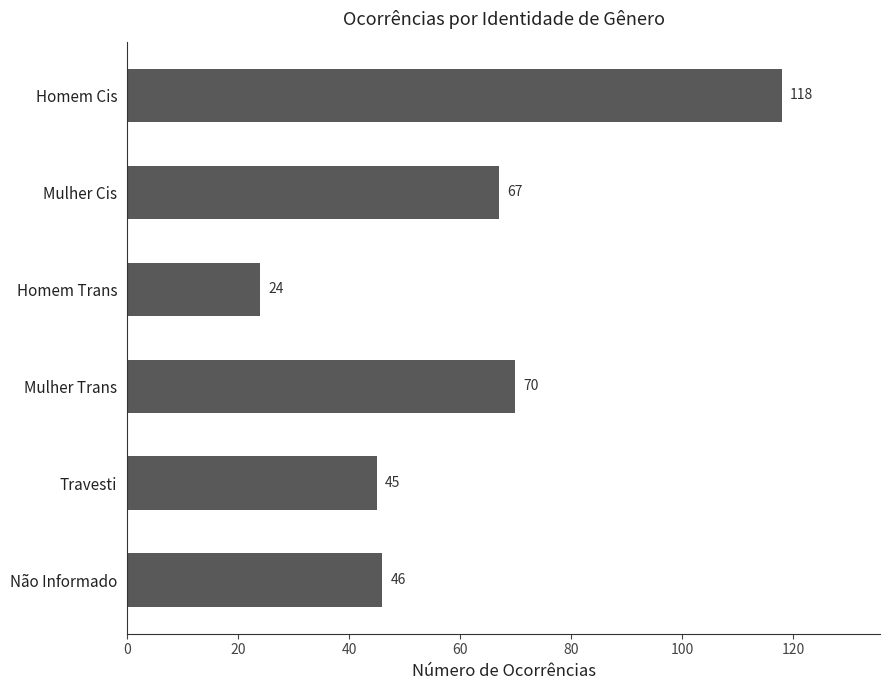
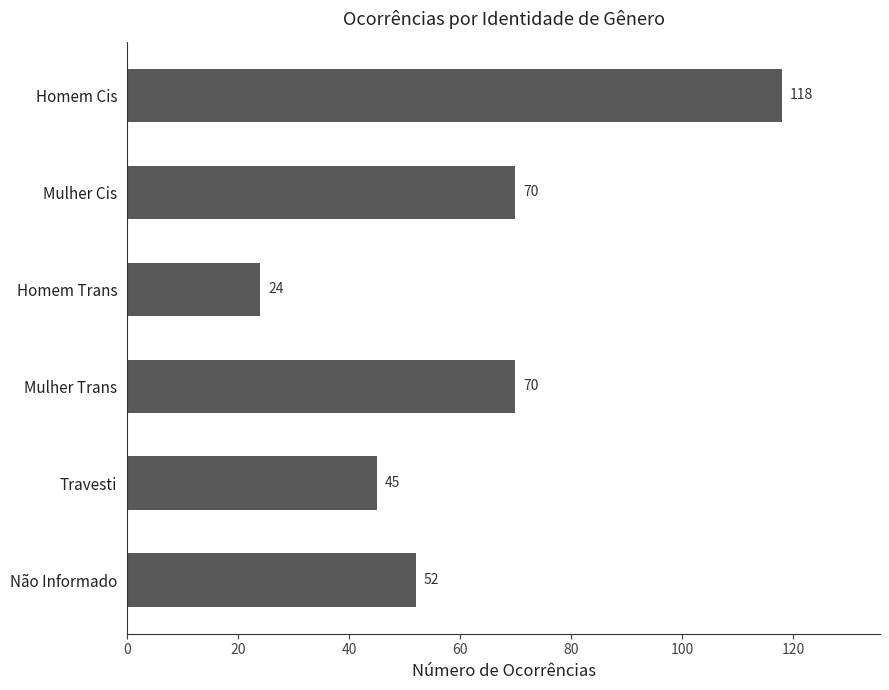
  {
    "Homem Cis": 118,
-   "Mulher Cis": 67,
+   "Mulher Cis": 70,
    "Homem Trans": 24,
    "Mulher Trans": 70,
    "Travesti": 45,
-   "Não Informado": 46
+   "Não Informado": 52
  }
